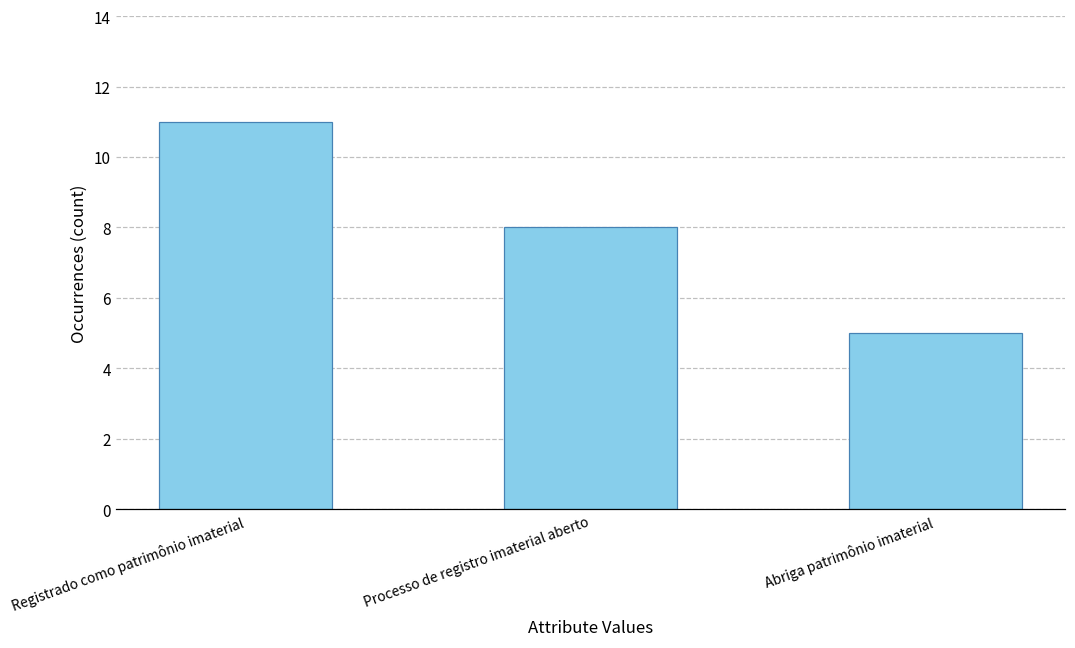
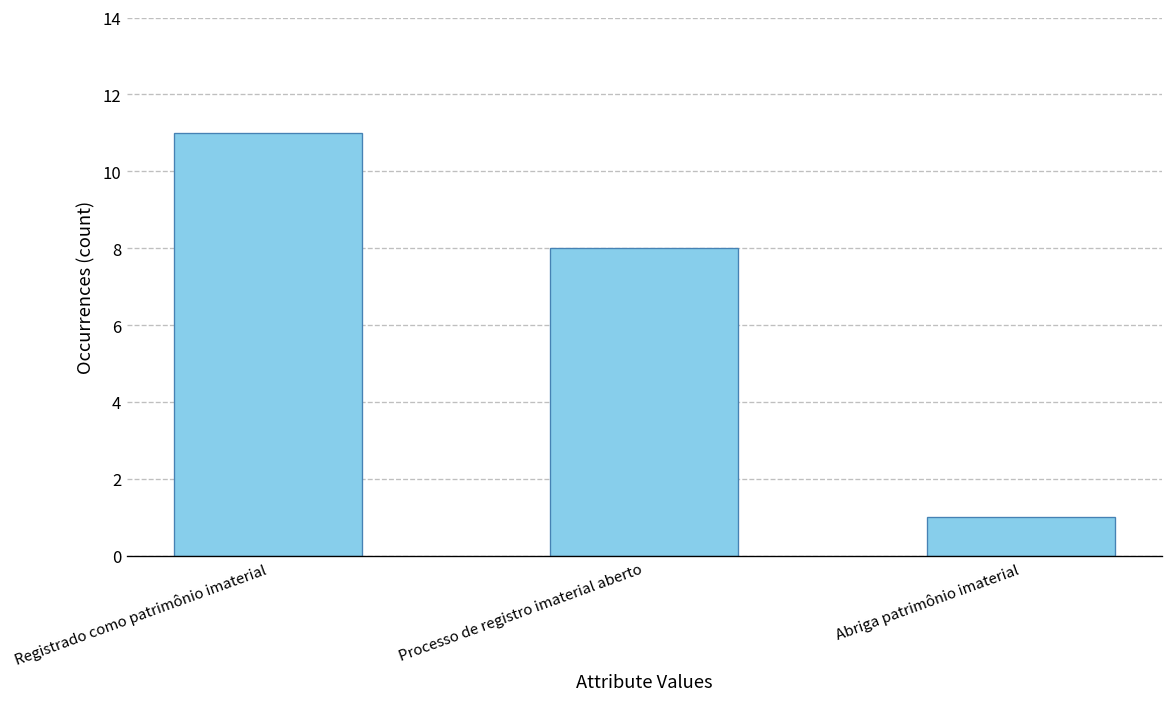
  {
    "Registrado como patrimônio imaterial": 11,
    "Processo de registro imaterial aberto": 8,
-   "Abriga patrimônio imaterial": 5
+   "Abriga patrimônio imaterial": 1
  }
